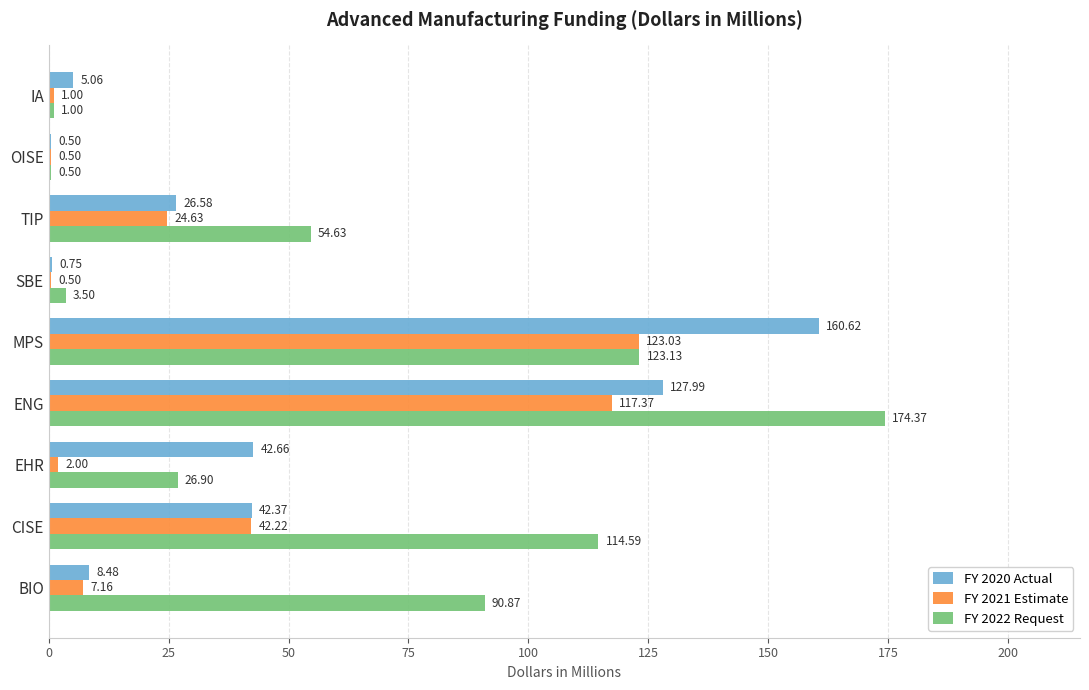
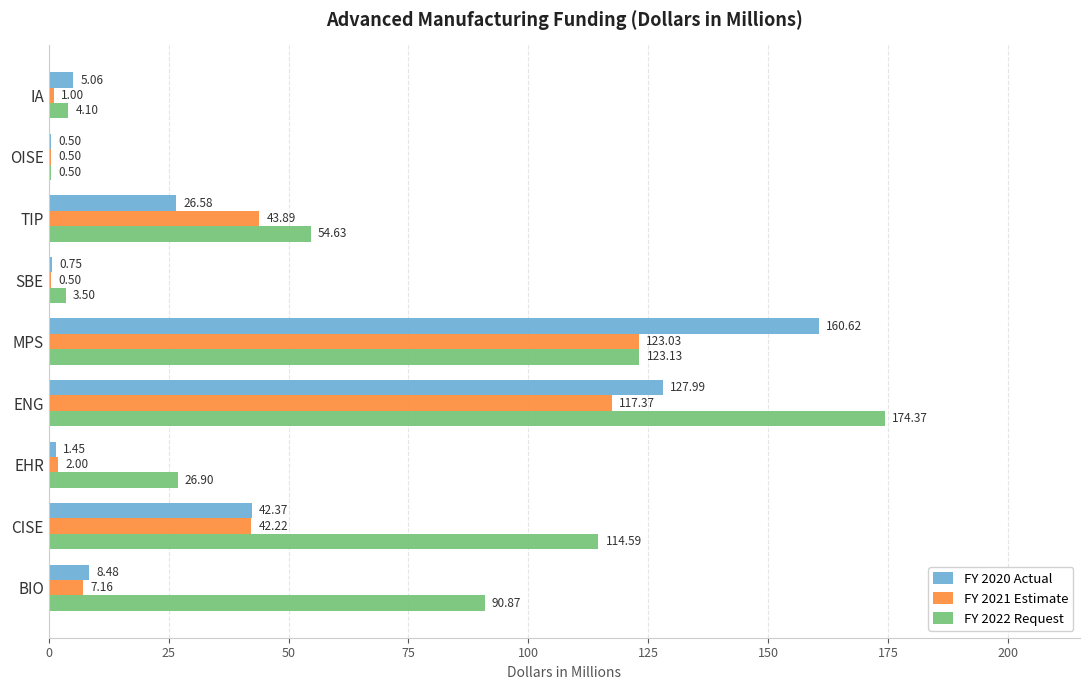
  {
    "FY 2020 Actual": {
      "IA": 5.06,
      "OISE": 0.50,
      "TIP": 26.58,
      "SBE": 0.75,
      "MPS": 160.62,
      "ENG": 127.99,
-     "EHR": 42.66,
+     "EHR": 1.45,
      "CISE": 42.37,
      "BIO": 8.48
    },
    "FY 2021 Estimate": {
      "IA": 1.00,
      "OISE": 0.50,
-     "TIP": 24.63,
+     "TIP": 43.89,
      "SBE": 0.50,
      "MPS": 123.03,
      "ENG": 117.37,
      "EHR": 2.00,
      "CISE": 42.22,
      "BIO": 7.16
    },
    "FY 2022 Request": {
-     "IA": 1.00,
+     "IA": 4.10,
      "OISE": 0.50,
      "TIP": 54.63,
      "SBE": 3.50,
      "MPS": 123.13,
      "ENG": 174.37,
      "EHR": 26.90,
      "CISE": 114.59,
      "BIO": 90.87
    }
  }
